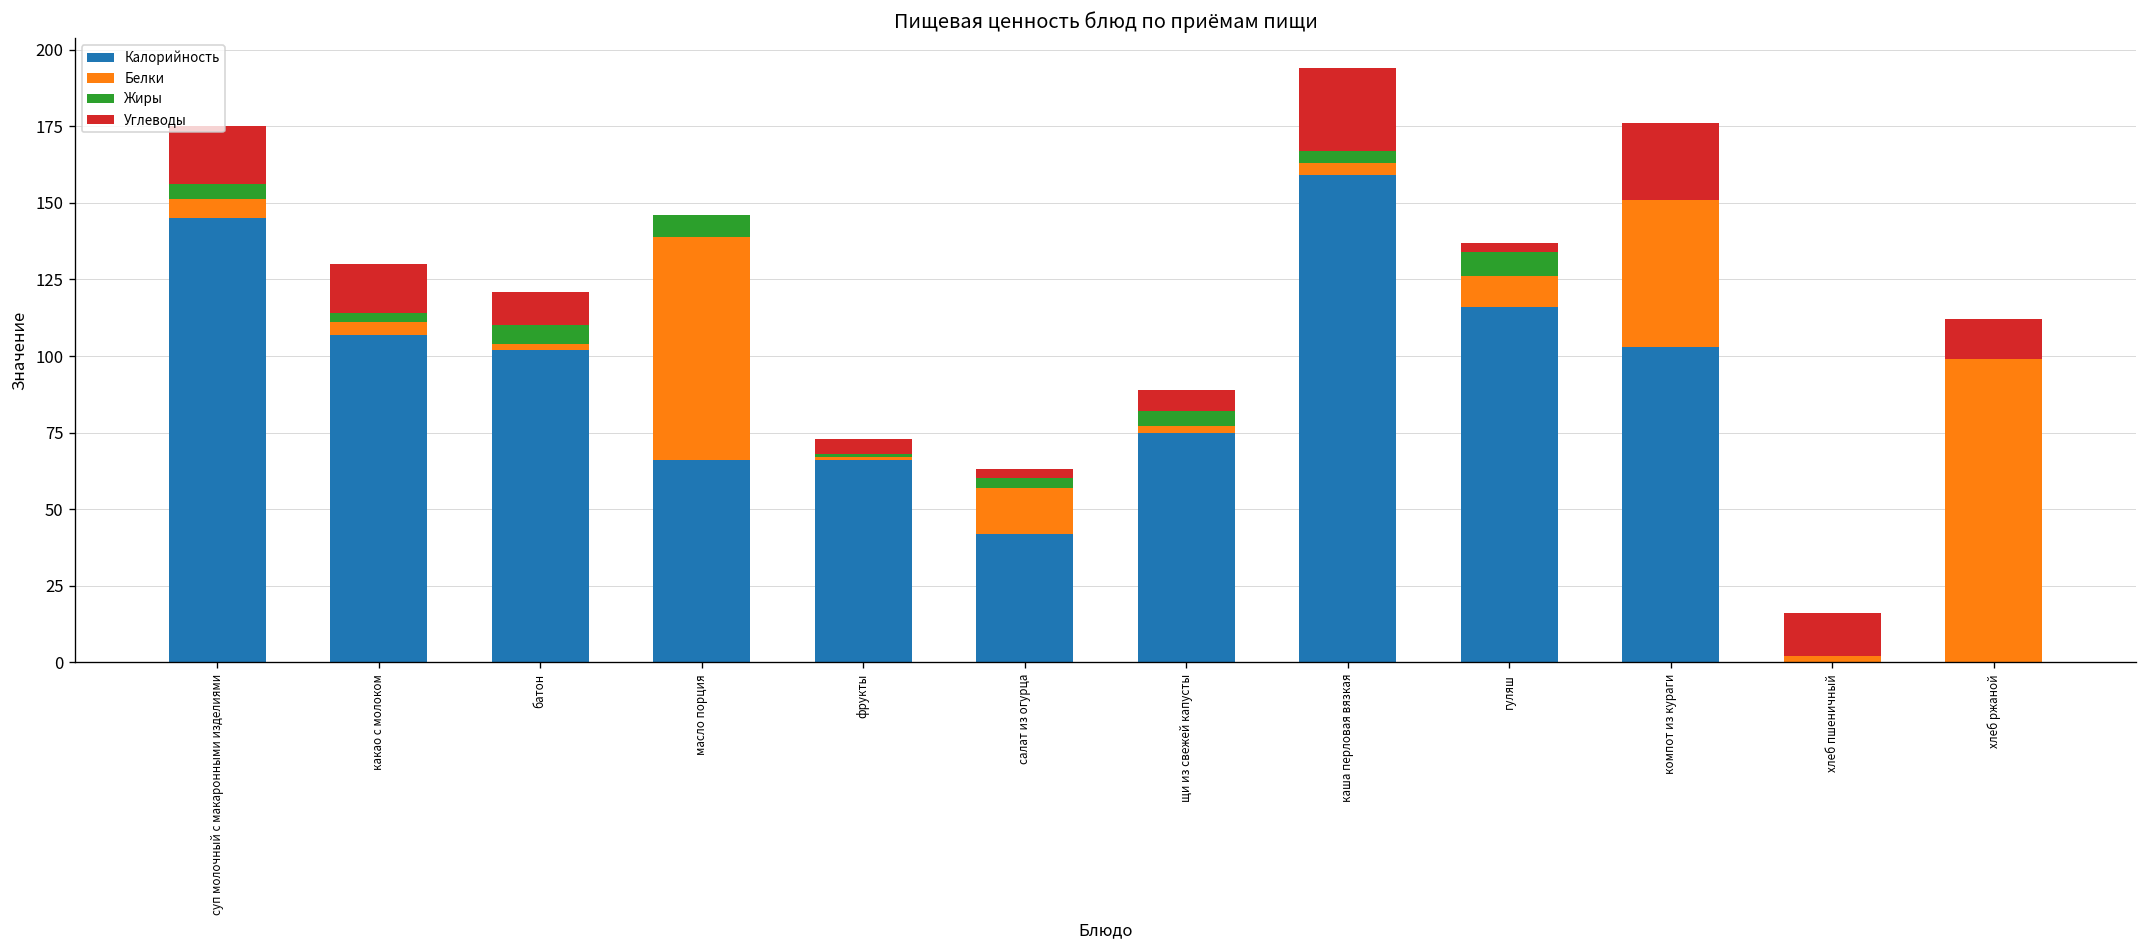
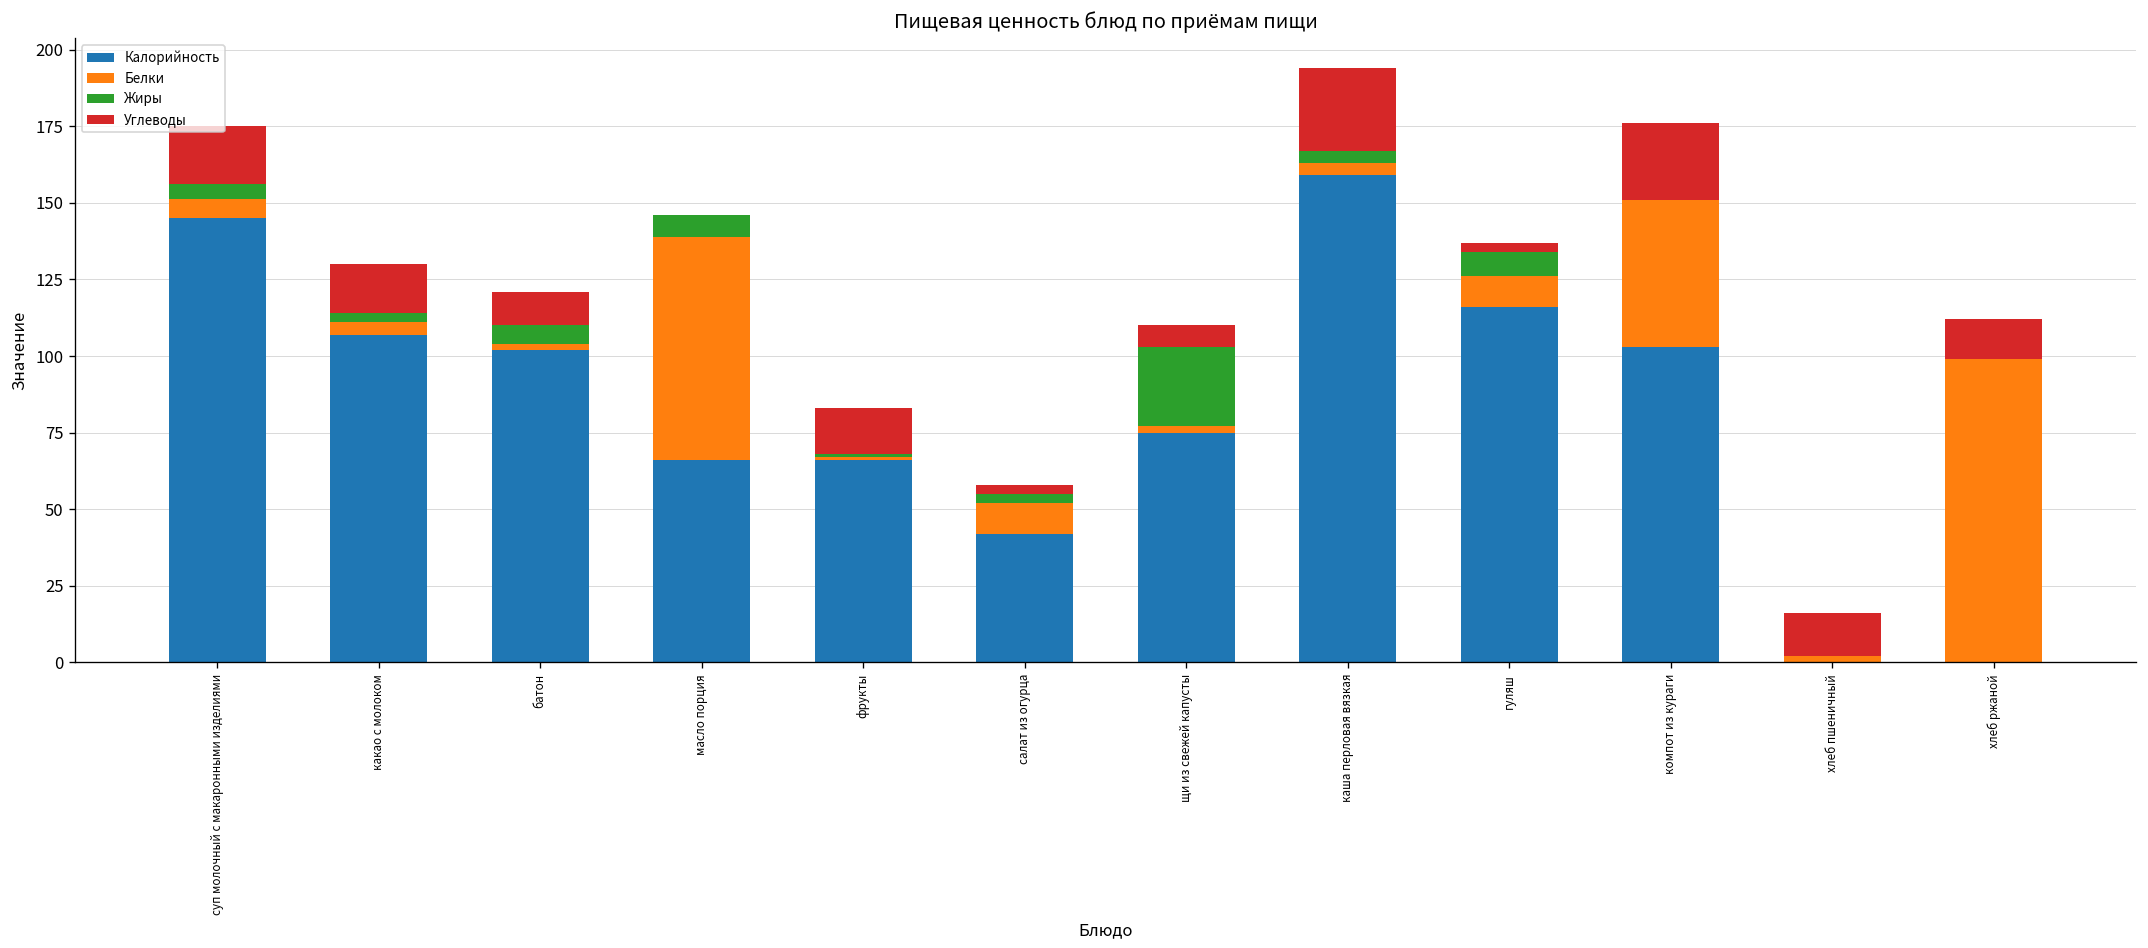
  {
    "Калорийность": {
      "суп молочный с макаронными изделиями": 145,
      "какао с молоком": 107,
      "батон": 102,
      "масло порция": 66,
      "фрукты": 66,
      "салат из огурца": 42,
      "щи из свежей капусты": 75,
      "каша перловая вязкая": 159,
      "гуляш": 116,
      "компот из кураги": 103,
      "хлеб пшеничный": 0,
      "хлеб ржаной": 0
    },
    "Белки": {
      "суп молочный с макаронными изделиями": 6,
      "какао с молоком": 4,
      "батон": 2,
      "масло порция": 73,
      "фрукты": 1,
-     "салат из огурца": 15,
+     "салат из огурца": 10,
      "щи из свежей капусты": 2,
      "каша перловая вязкая": 4,
      "гуляш": 10,
      "компот из кураги": 48,
      "хлеб пшеничный": 2,
      "хлеб ржаной": 99
    },
    "Жиры": {
      "суп молочный с макаронными изделиями": 5,
      "какао с молоком": 3,
      "батон": 6,
      "масло порция": 7,
      "фрукты": 1,
      "салат из огурца": 3,
-     "щи из свежей капусты": 5,
+     "щи из свежей капусты": 26,
      "каша перловая вязкая": 4,
      "гуляш": 8,
      "компот из кураги": 0,
      "хлеб пшеничный": 0,
      "хлеб ржаной": 0
    },
    "Углеводы": {
      "суп молочный с макаронными изделиями": 19,
      "какао с молоком": 16,
      "батон": 11,
      "масло порция": 0,
-     "фрукты": 5,
+     "фрукты": 15,
      "салат из огурца": 3,
      "щи из свежей капусты": 7,
      "каша перловая вязкая": 27,
      "гуляш": 3,
      "компот из кураги": 25,
      "хлеб пшеничный": 14,
      "хлеб ржаной": 13
    }
  }
